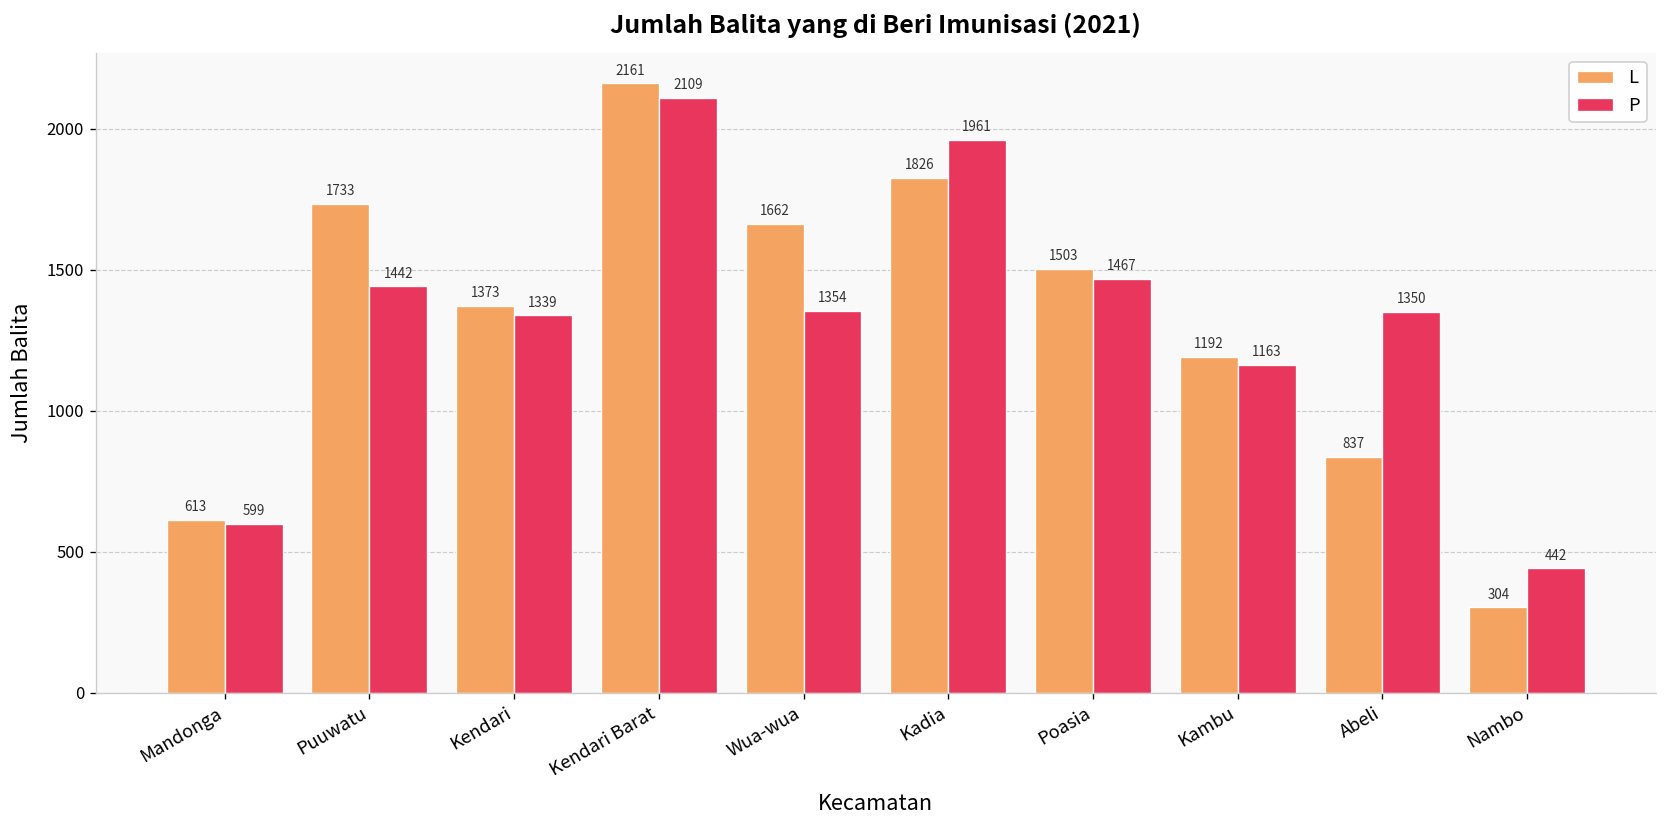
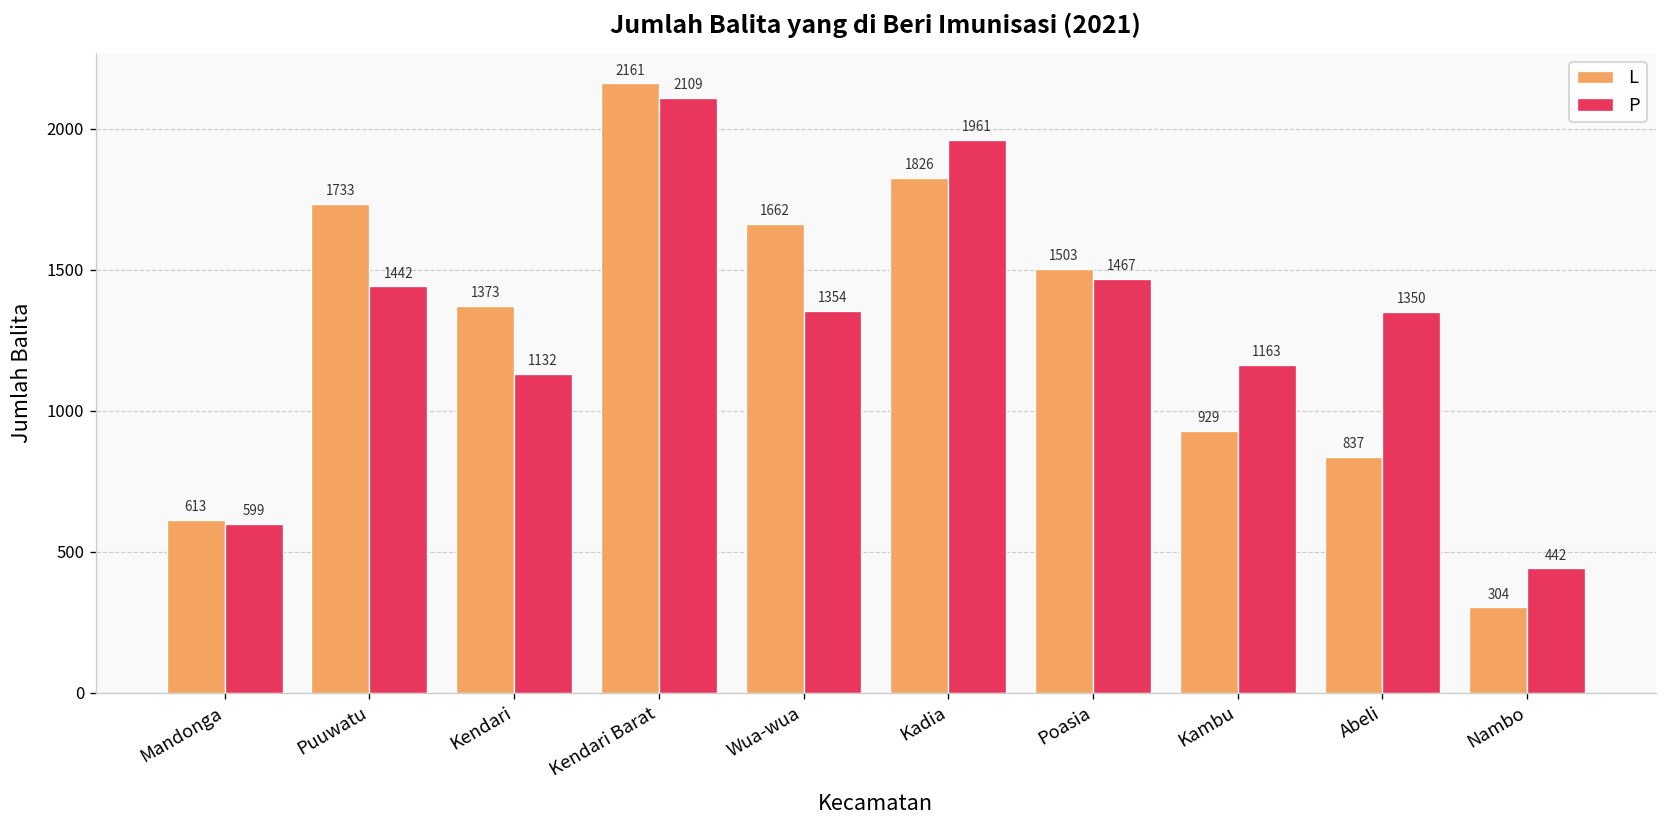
  {
    "L": {
      "Mandonga": 613,
      "Puuwatu": 1733,
      "Kendari": 1373,
      "Kendari Barat": 2161,
      "Wua-wua": 1662,
      "Kadia": 1826,
      "Poasia": 1503,
-     "Kambu": 1192,
+     "Kambu": 929,
      "Abeli": 837,
      "Nambo": 304
    },
    "P": {
      "Mandonga": 599,
      "Puuwatu": 1442,
-     "Kendari": 1339,
+     "Kendari": 1132,
      "Kendari Barat": 2109,
      "Wua-wua": 1354,
      "Kadia": 1961,
      "Poasia": 1467,
      "Kambu": 1163,
      "Abeli": 1350,
      "Nambo": 442
    }
  }
